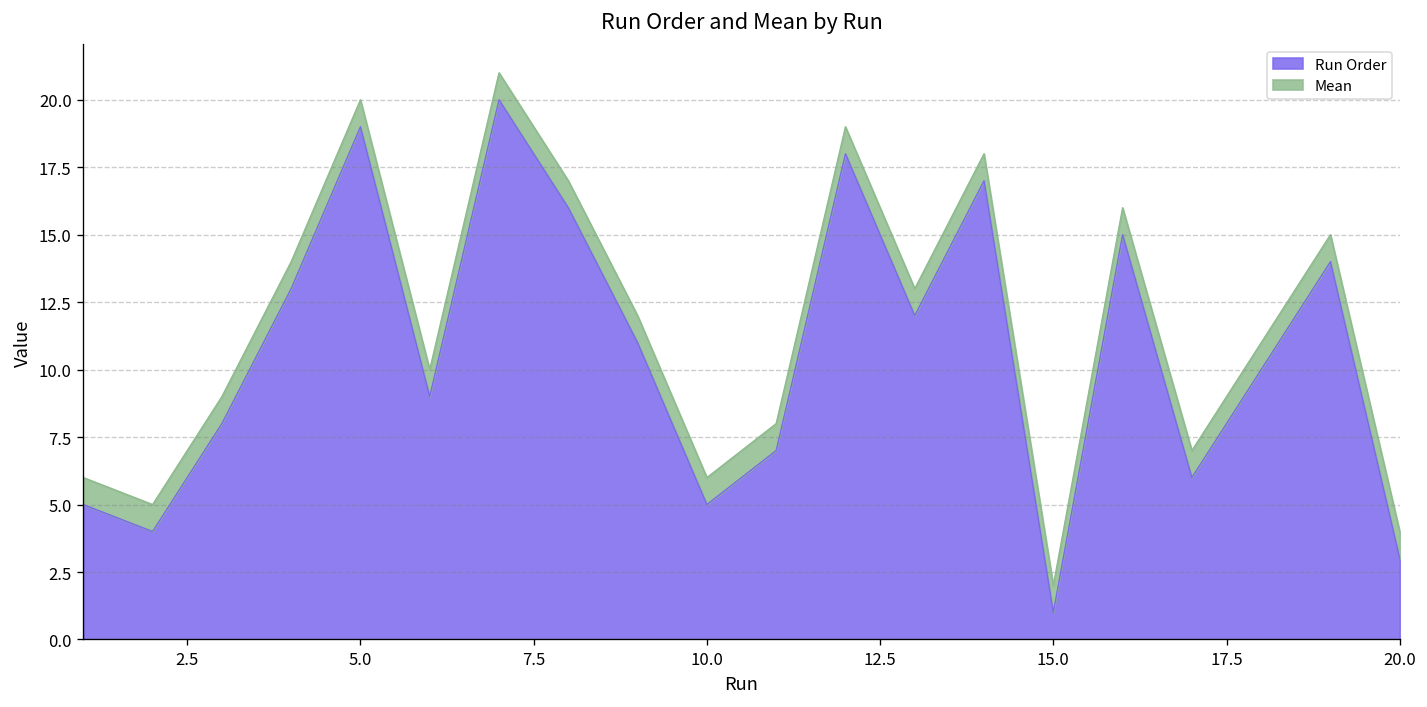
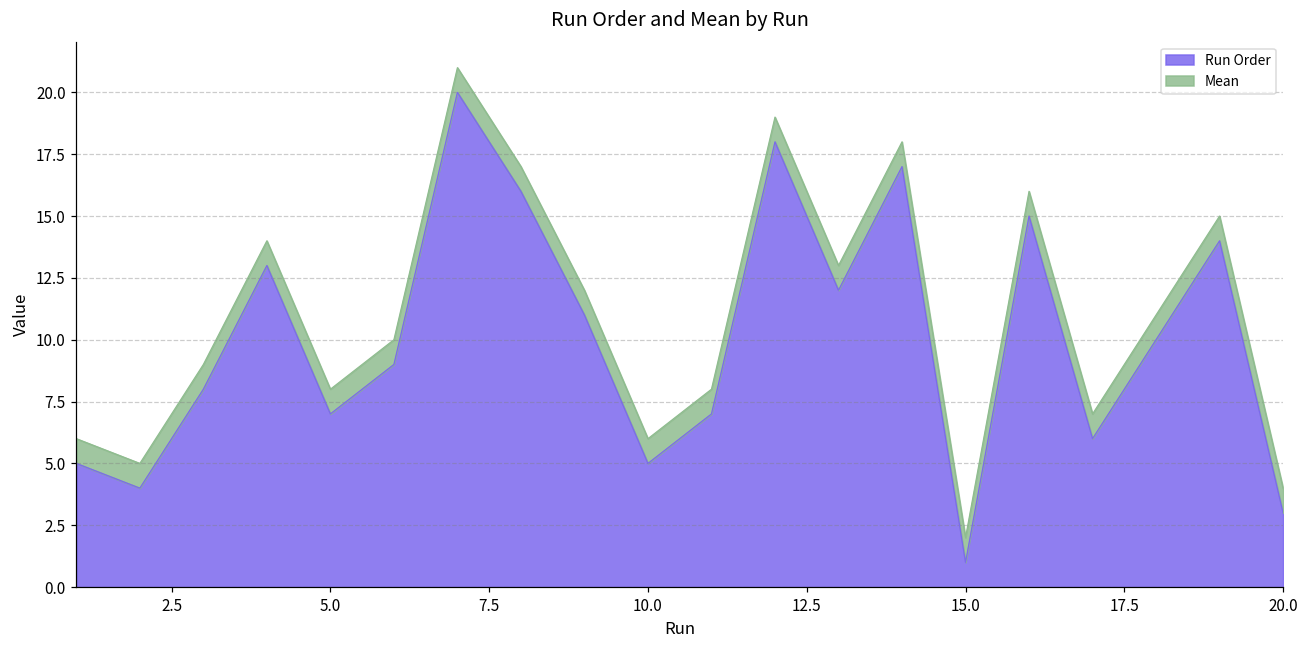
  {
    "Run Order": {
-     "5.0": 19,
+     "5.0": 7,
      "10.0": 5,
      "15.0": 1,
      "20.0": 3
    },
    "Mean": {
      "5.0": 1,
      "10.0": 1,
      "15.0": 1,
      "20.0": 1
    }
  }
